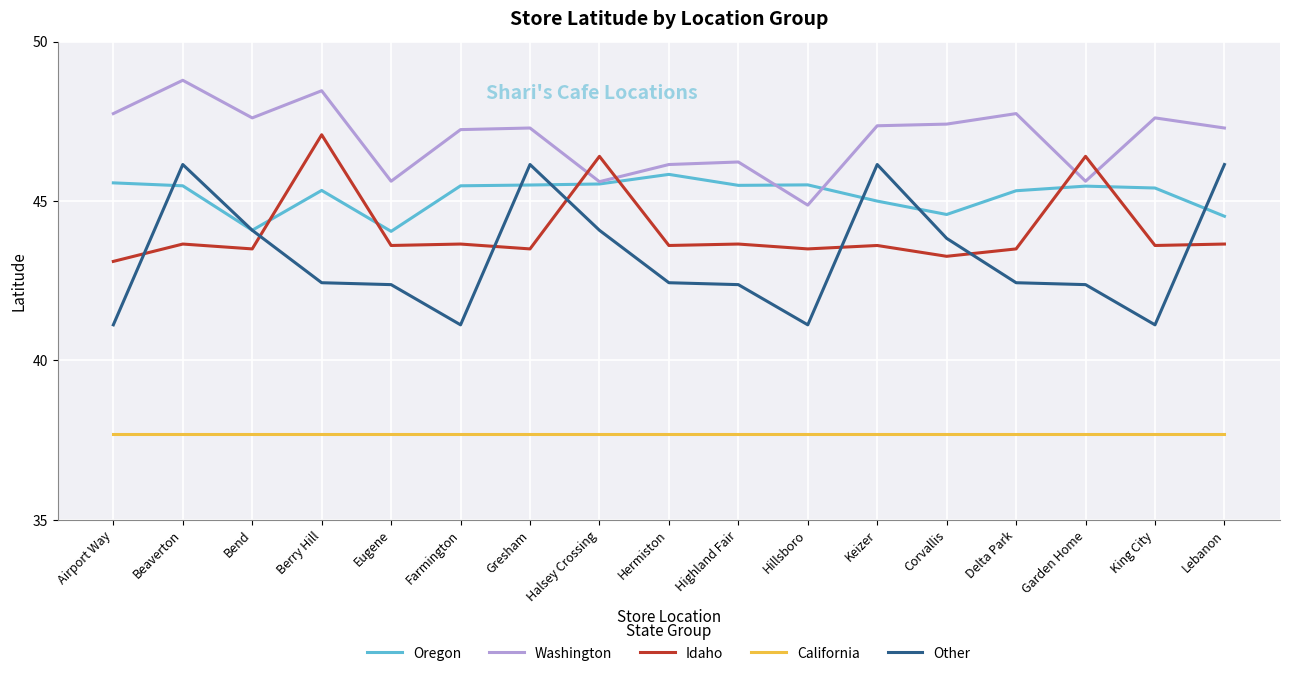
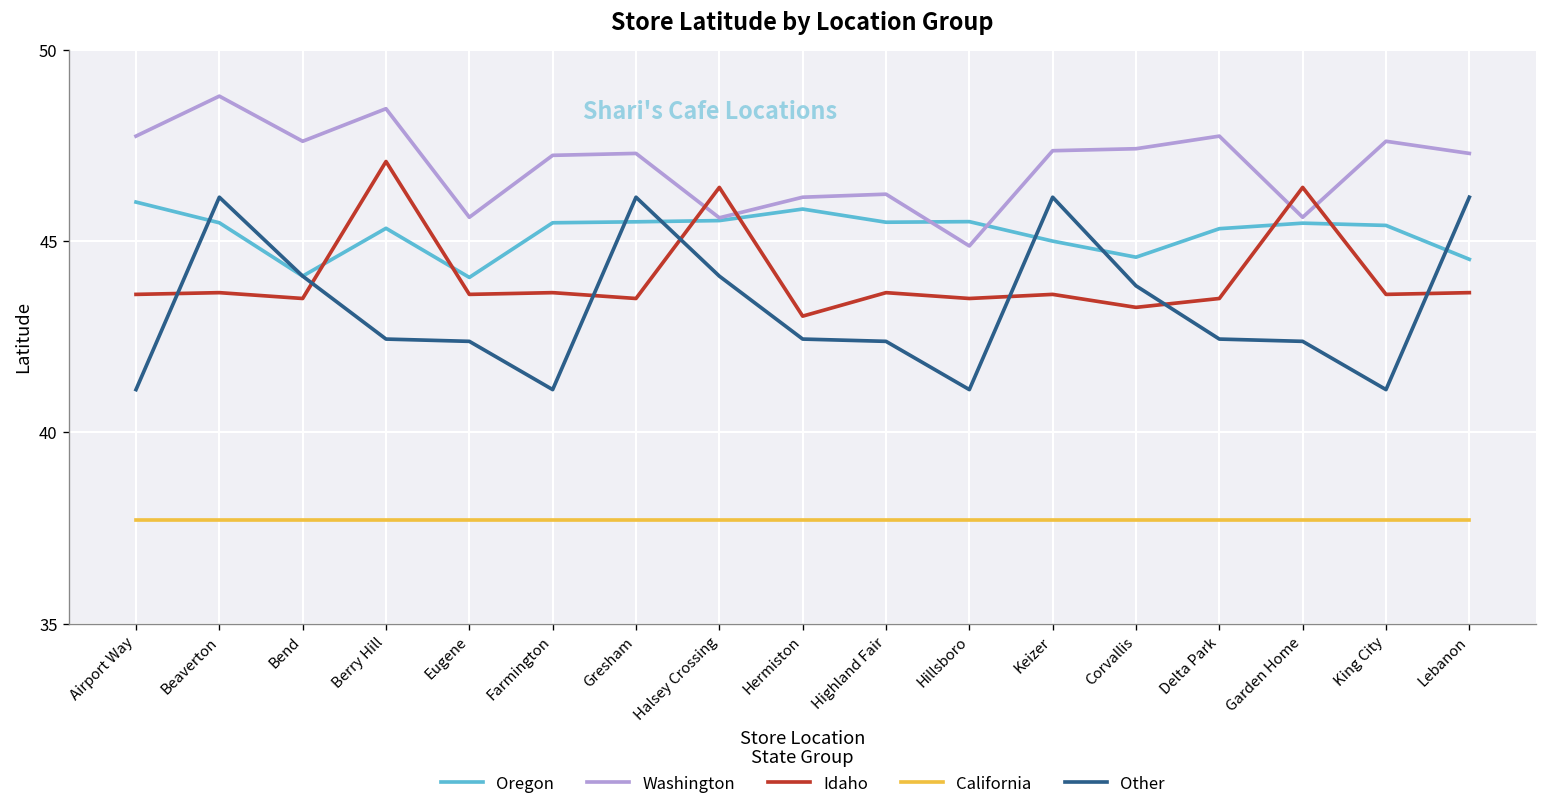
  {
    "Oregon": {
-     "Airport Way": 45.6,
+     "Airport Way": 46.0,
      "Beaverton": 45.5,
      "Berry Hill": 45.3,
      "Eugene": 44.0,
      "Farmington": 45.5,
      "Gresham": 45.5,
      "Hermiston": 45.8,
      "Highland Fair": 45.5,
      "Hillsboro": 45.5,
      "Keizer": 45.0,
      "Corvallis": 44.6,
      "Delta Park": 45.3,
      "Garden Home": 45.5,
      "King City": 45.4,
      "Lebanon": 44.5
    },
    "Washington": {
      "Airport Way": 47.7,
      "Beaverton": 48.8,
      "Bend": 47.6,
      "Berry Hill": 48.5,
      "Eugene": 45.6,
      "Farmington": 47.2,
      "Gresham": 47.3,
      "Hermiston": 46.1,
      "Highland Fair": 46.2,
      "Hillsboro": 44.9,
      "Keizer": 47.4,
      "Corvallis": 47.4,
      "Delta Park": 47.7,
      "Garden Home": 45.6,
      "King City": 47.6,
      "Lebanon": 47.3
    },
    "Idaho": {
-     "Airport Way": 43.1,
+     "Airport Way": 43.6,
      "Beaverton": 43.6,
      "Bend": 43.5,
      "Berry Hill": 47.1,
      "Eugene": 43.6,
      "Farmington": 43.6,
      "Gresham": 43.5,
      "Halsey Crossing": 46.4,
-     "Hermiston": 43.6,
+     "Hermiston": 43.0,
      "Highland Fair": 43.6,
      "Hillsboro": 43.5,
      "Keizer": 43.6,
      "Corvallis": 43.3,
      "Delta Park": 43.5,
      "Garden Home": 46.4,
      "King City": 43.6,
      "Lebanon": 43.6
    },
    "California": {
      "Airport Way": 37.7,
      "Beaverton": 37.7,
      "Bend": 37.7,
      "Berry Hill": 37.7,
      "Eugene": 37.7,
      "Farmington": 37.7,
      "Gresham": 37.7,
      "Halsey Crossing": 37.7,
      "Hermiston": 37.7,
      "Highland Fair": 37.7,
      "Hillsboro": 37.7,
      "Keizer": 37.7,
      "Corvallis": 37.7,
      "Delta Park": 37.7,
      "Garden Home": 37.7,
      "King City": 37.7,
      "Lebanon": 37.7
    },
    "Other": {
      "Airport Way": 41.1,
      "Beaverton": 46.1,
      "Berry Hill": 42.4,
      "Eugene": 42.4,
      "Farmington": 41.1,
      "Gresham": 46.1,
      "Halsey Crossing": 44.1,
      "Hermiston": 42.4,
      "Highland Fair": 42.4,
      "Hillsboro": 41.1,
      "Keizer": 46.1,
      "Corvallis": 43.8,
      "Delta Park": 42.4,
      "Garden Home": 42.4,
      "King City": 41.1,
      "Lebanon": 46.1
    }
  }
